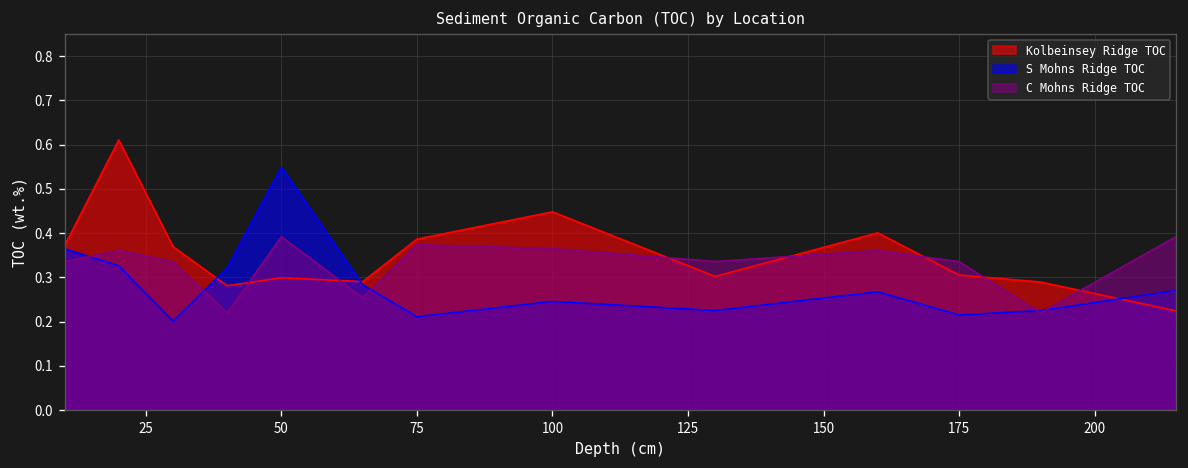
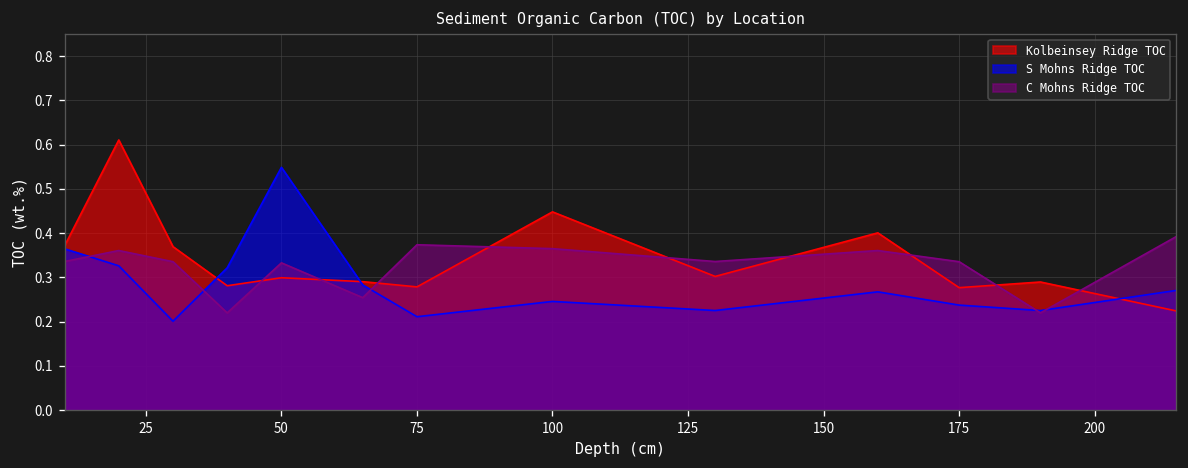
  {
    "Kolbeinsey Ridge TOC": {
      "50": 0.30,
-     "75": 0.39,
+     "75": 0.28,
      "100": 0.45,
-     "175": 0.31
+     "175": 0.28
    },
    "S Mohns Ridge TOC": {
      "50": 0.55,
      "75": 0.21,
      "100": 0.25,
-     "175": 0.21
+     "175": 0.24
    },
    "C Mohns Ridge TOC": {
-     "50": 0.39,
+     "50": 0.33,
      "75": 0.37,
      "100": 0.36,
      "175": 0.34
    }
  }
